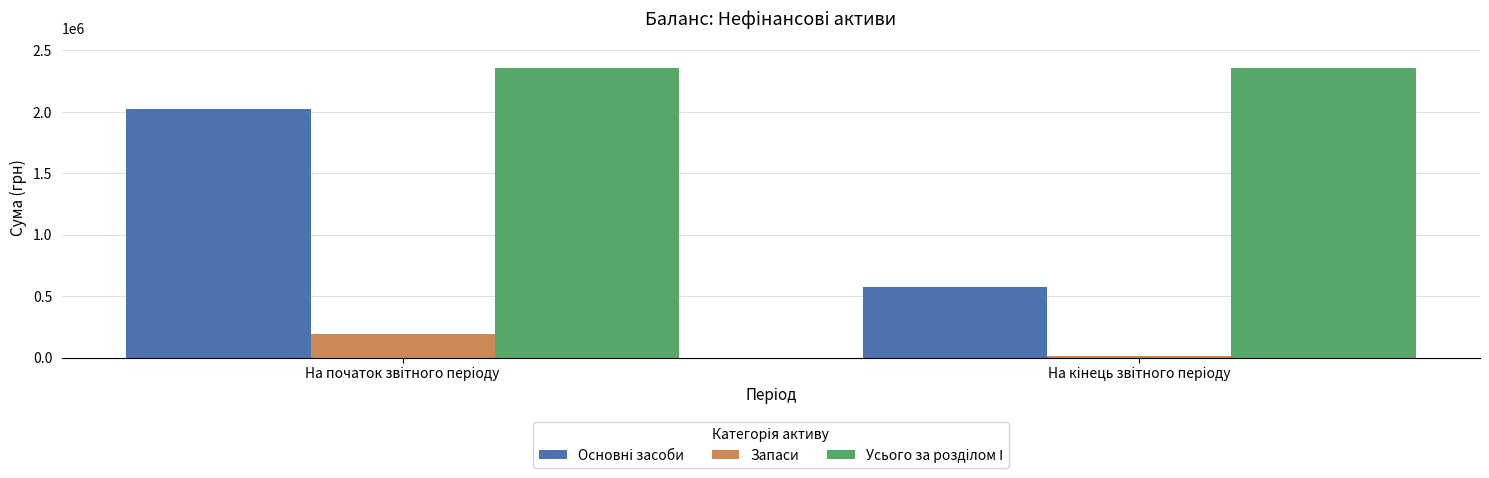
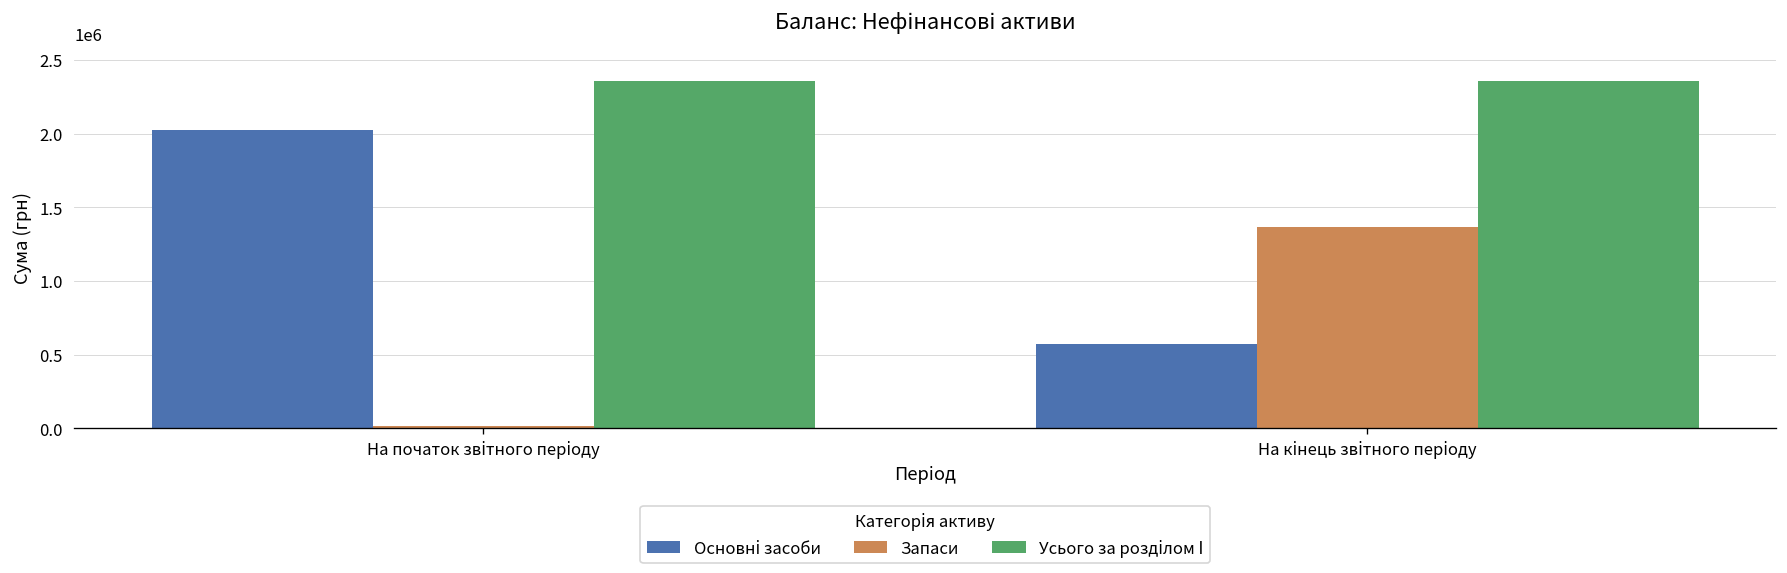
  {
    "Основні засоби": {
      "На початок звітного періоду": 2020000,
      "На кінець звітного періоду": 570000
    },
    "Запаси": {
-     "На початок звітного періоду": 190000,
-     "На кінець звітного періоду": 10000
+     "На початок звітного періоду": 10000,
+     "На кінець звітного періоду": 1370000
    },
    "Усього за розділом І": {
      "На початок звітного періоду": 2360000,
      "На кінець звітного періоду": 2360000
    }
  }
